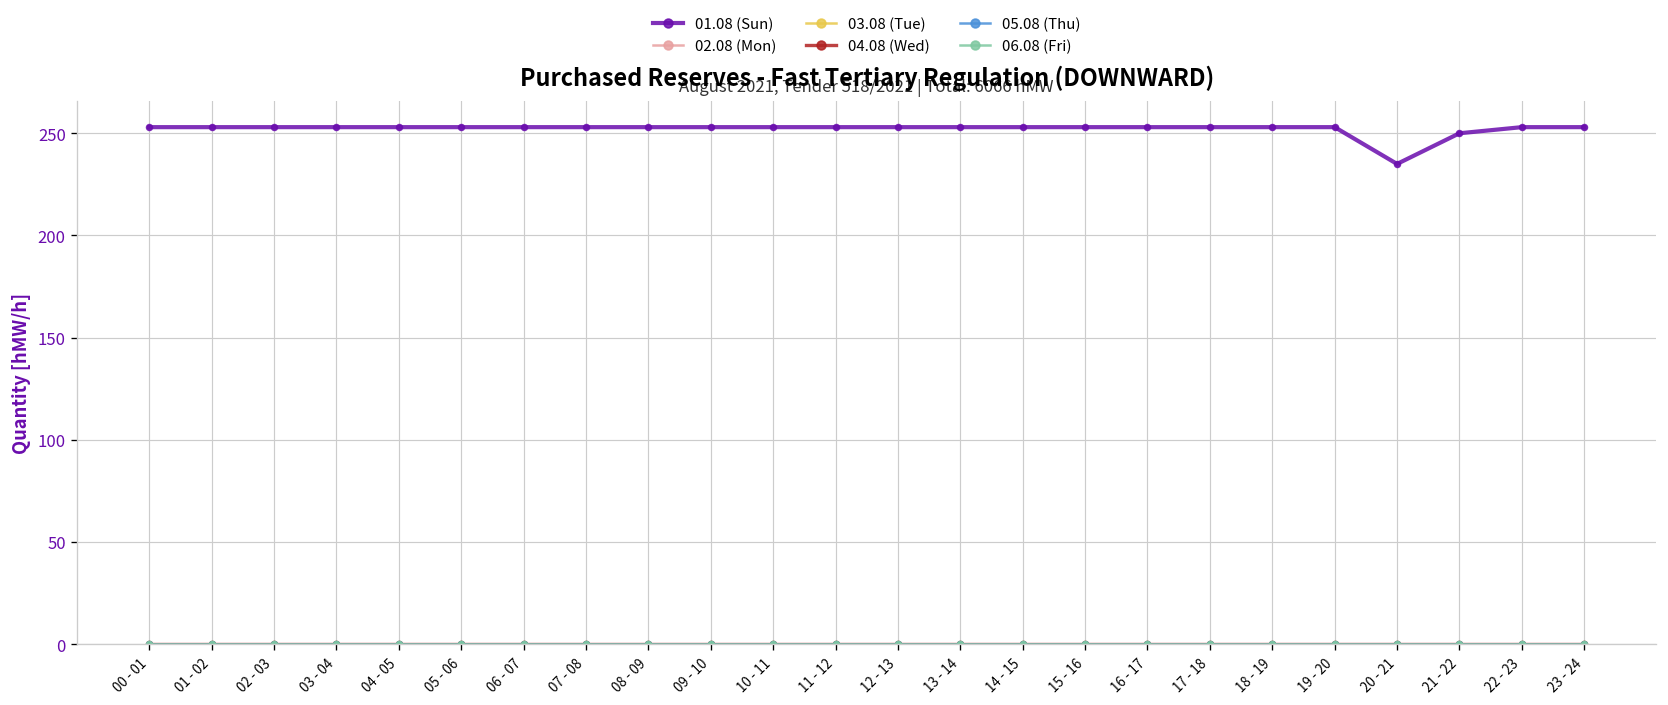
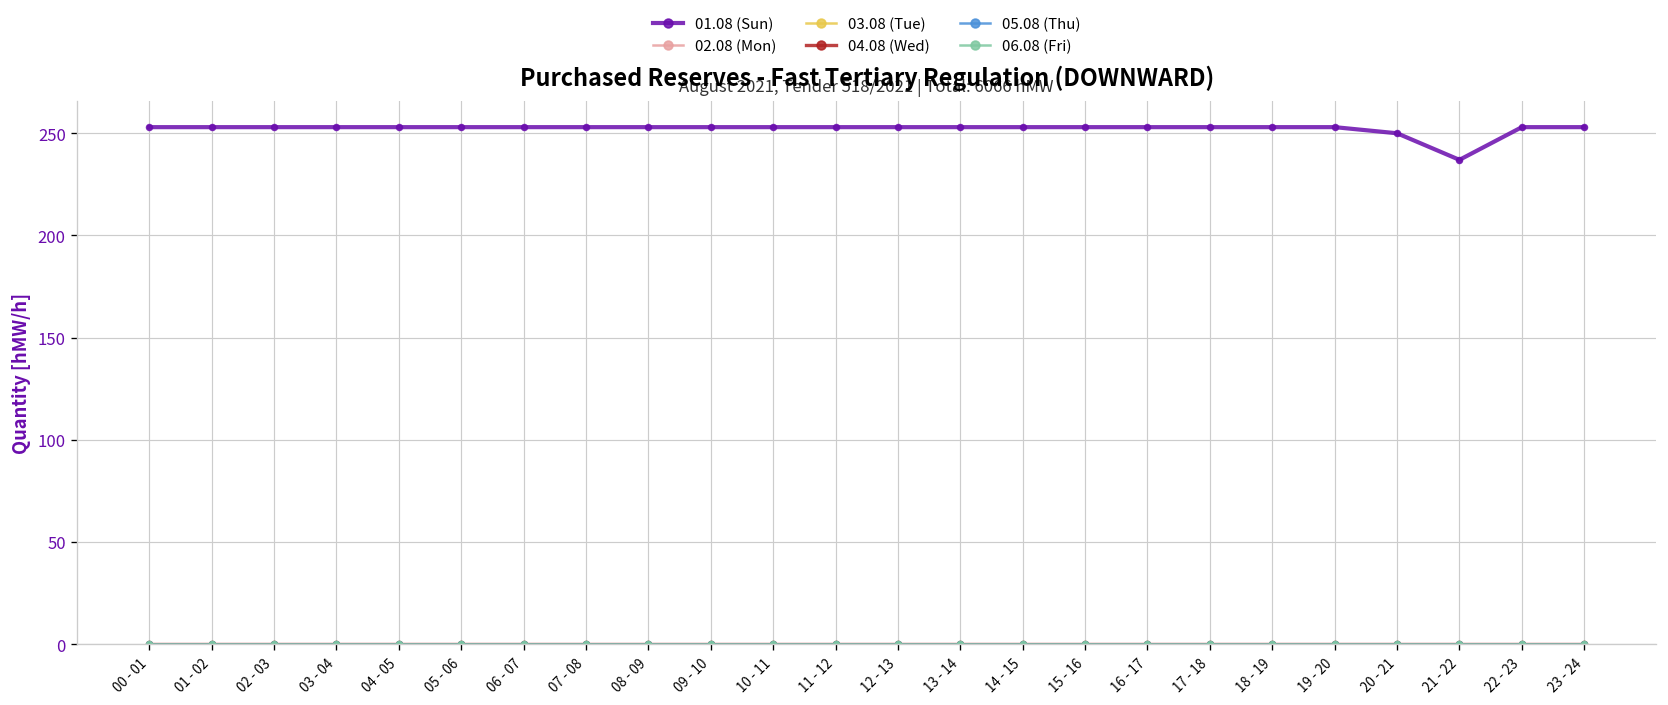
  {
    "01.08 (Sun)": {
      "00 - 01": 253,
      "01 - 02": 253,
      "02 - 03": 253,
      "03 - 04": 253,
      "04 - 05": 253,
      "05 - 06": 253,
      "06 - 07": 253,
      "07 - 08": 253,
      "08 - 09": 253,
      "09 - 10": 253,
      "10 - 11": 253,
      "11 - 12": 253,
      "12 - 13": 253,
      "13 - 14": 253,
      "14 - 15": 253,
      "15 - 16": 253,
      "16 - 17": 253,
      "17 - 18": 253,
      "18 - 19": 253,
      "19 - 20": 253,
-     "20 - 21": 235,
-     "21 - 22": 250,
+     "20 - 21": 250,
+     "21 - 22": 237,
      "22 - 23": 253,
      "23 - 24": 253
    },
    "06.08 (Fri)": {
      "00 - 01": 0,
      "01 - 02": 0,
      "02 - 03": 0,
      "03 - 04": 0,
      "04 - 05": 0,
      "05 - 06": 0,
      "06 - 07": 0,
      "07 - 08": 0,
      "08 - 09": 0,
      "09 - 10": 0,
      "10 - 11": 0,
      "11 - 12": 0,
      "12 - 13": 0,
      "13 - 14": 0,
      "14 - 15": 0,
      "15 - 16": 0,
      "16 - 17": 0,
      "17 - 18": 0,
      "18 - 19": 0,
      "19 - 20": 0,
      "20 - 21": 0,
      "21 - 22": 0,
      "22 - 23": 0,
      "23 - 24": 0
    }
  }
